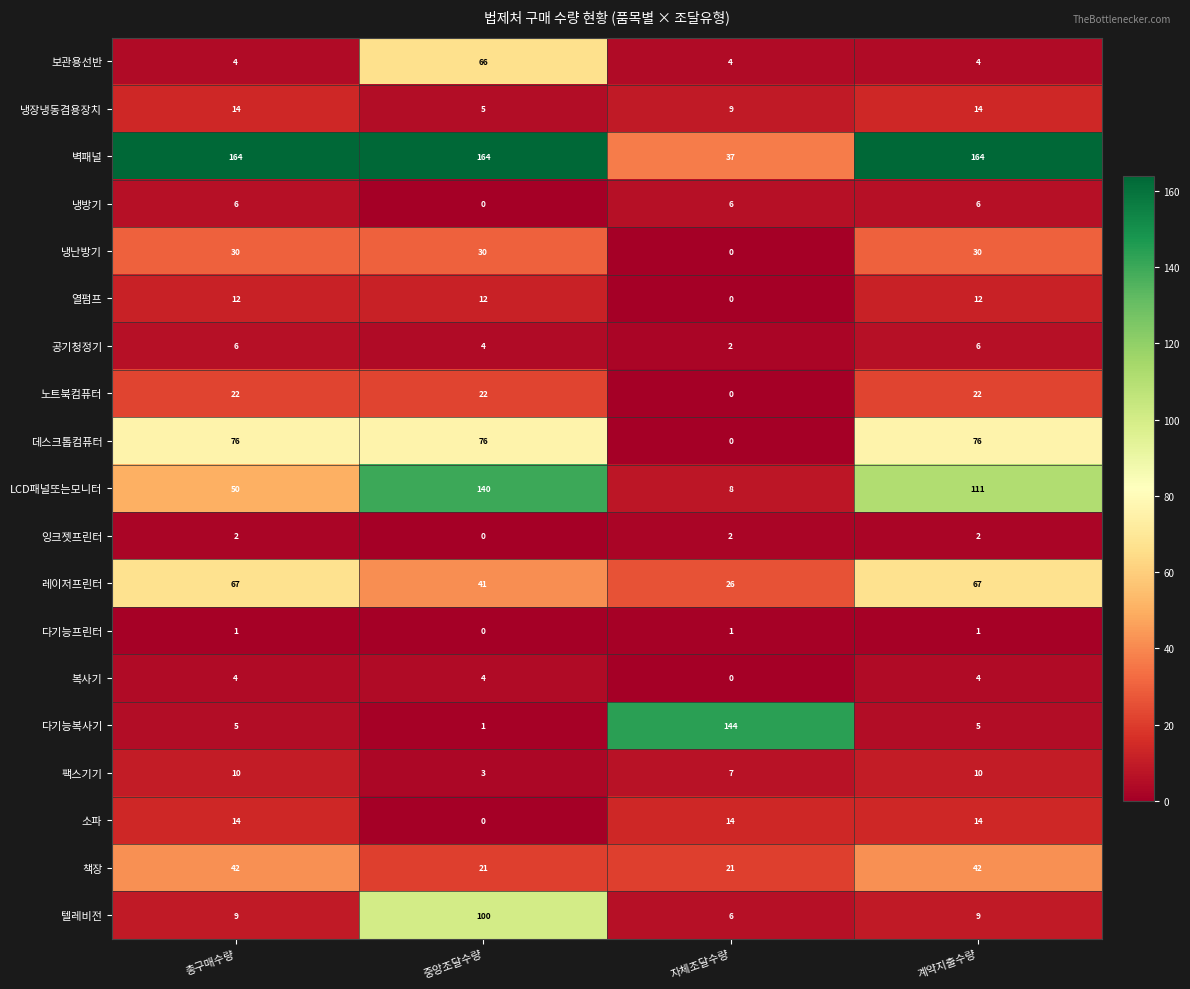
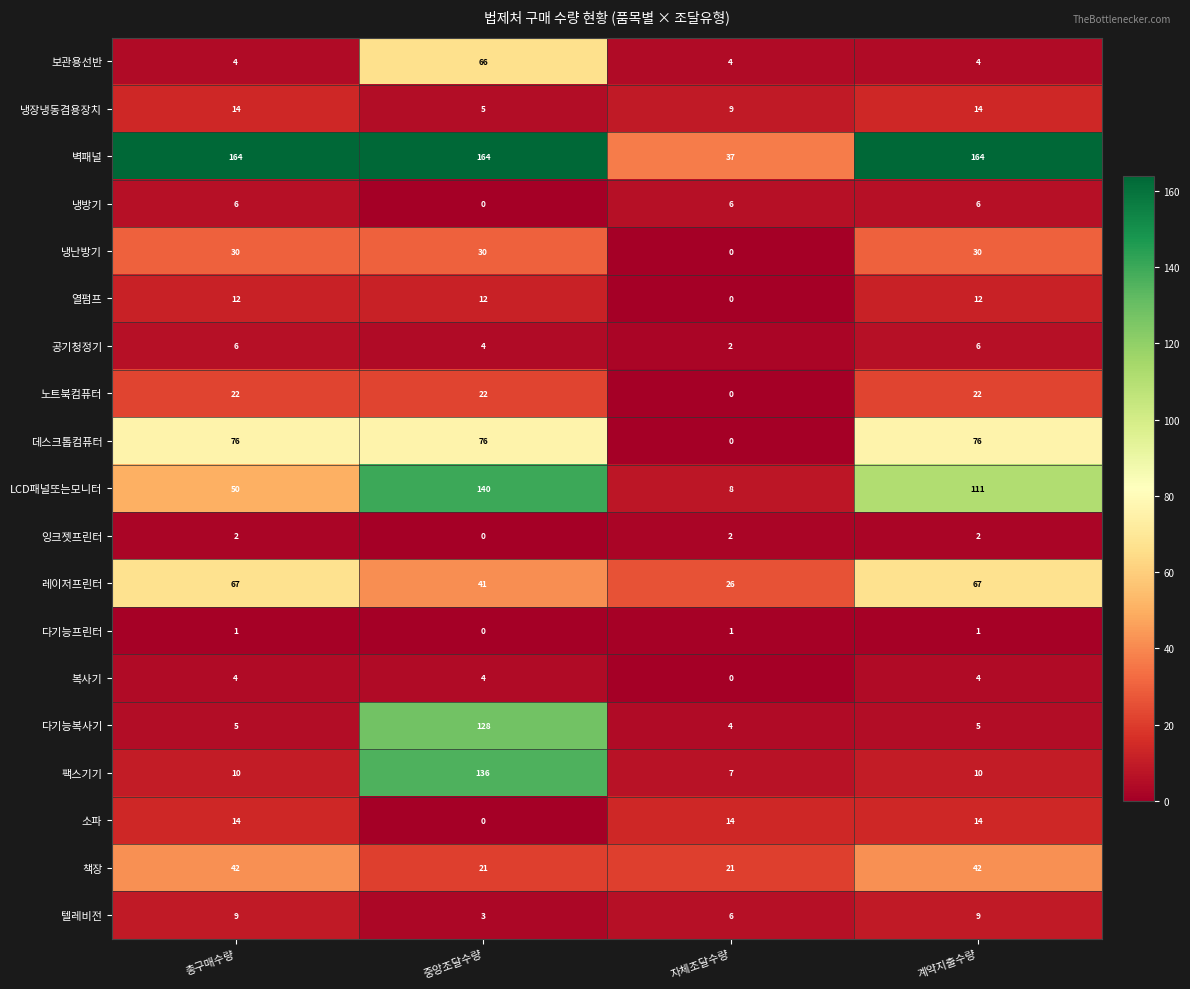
  {
    "보관용선반": {
      "총구매수량": 4,
      "중앙조달수량": 66,
      "자체조달수량": 4,
      "계약지출수량": 4
    },
    "냉장냉동겸용장치": {
      "총구매수량": 14,
      "중앙조달수량": 5,
      "자체조달수량": 9,
      "계약지출수량": 14
    },
    "벽패널": {
      "총구매수량": 164,
      "중앙조달수량": 164,
      "자체조달수량": 37,
      "계약지출수량": 164
    },
    "냉방기": {
      "총구매수량": 6,
      "중앙조달수량": 0,
      "자체조달수량": 6,
      "계약지출수량": 6
    },
    "냉난방기": {
      "총구매수량": 30,
      "중앙조달수량": 30,
      "자체조달수량": 0,
      "계약지출수량": 30
    },
    "열펌프": {
      "총구매수량": 12,
      "중앙조달수량": 12,
      "자체조달수량": 0,
      "계약지출수량": 12
    },
    "공기청정기": {
      "총구매수량": 6,
      "중앙조달수량": 4,
      "자체조달수량": 2,
      "계약지출수량": 6
    },
    "노트북컴퓨터": {
      "총구매수량": 22,
      "중앙조달수량": 22,
      "자체조달수량": 0,
      "계약지출수량": 22
    },
    "데스크톱컴퓨터": {
      "총구매수량": 76,
      "중앙조달수량": 76,
      "자체조달수량": 0,
      "계약지출수량": 76
    },
    "LCD패널또는모니터": {
      "총구매수량": 50,
      "중앙조달수량": 140,
      "자체조달수량": 8,
      "계약지출수량": 111
    },
    "잉크젯프린터": {
      "총구매수량": 2,
      "중앙조달수량": 0,
      "자체조달수량": 2,
      "계약지출수량": 2
    },
    "레이저프린터": {
      "총구매수량": 67,
      "중앙조달수량": 41,
      "자체조달수량": 26,
      "계약지출수량": 67
    },
    "다기능프린터": {
      "총구매수량": 1,
      "중앙조달수량": 0,
      "자체조달수량": 1,
      "계약지출수량": 1
    },
    "복사기": {
      "총구매수량": 4,
      "중앙조달수량": 4,
      "자체조달수량": 0,
      "계약지출수량": 4
    },
    "다기능복사기": {
      "총구매수량": 5,
-     "중앙조달수량": 1,
-     "자체조달수량": 144,
+     "중앙조달수량": 128,
+     "자체조달수량": 4,
      "계약지출수량": 5
    },
    "팩스기기": {
      "총구매수량": 10,
-     "중앙조달수량": 3,
+     "중앙조달수량": 136,
      "자체조달수량": 7,
      "계약지출수량": 10
    },
    "소파": {
      "총구매수량": 14,
      "중앙조달수량": 0,
      "자체조달수량": 14,
      "계약지출수량": 14
    },
    "책장": {
      "총구매수량": 42,
      "중앙조달수량": 21,
      "자체조달수량": 21,
      "계약지출수량": 42
    },
    "텔레비전": {
      "총구매수량": 9,
-     "중앙조달수량": 100,
+     "중앙조달수량": 3,
      "자체조달수량": 6,
      "계약지출수량": 9
    }
  }
